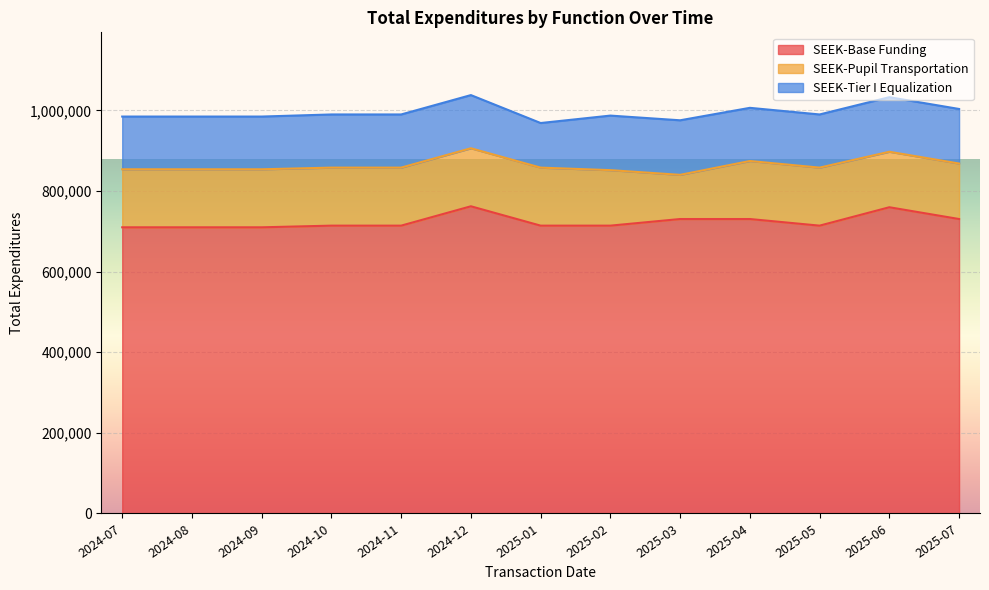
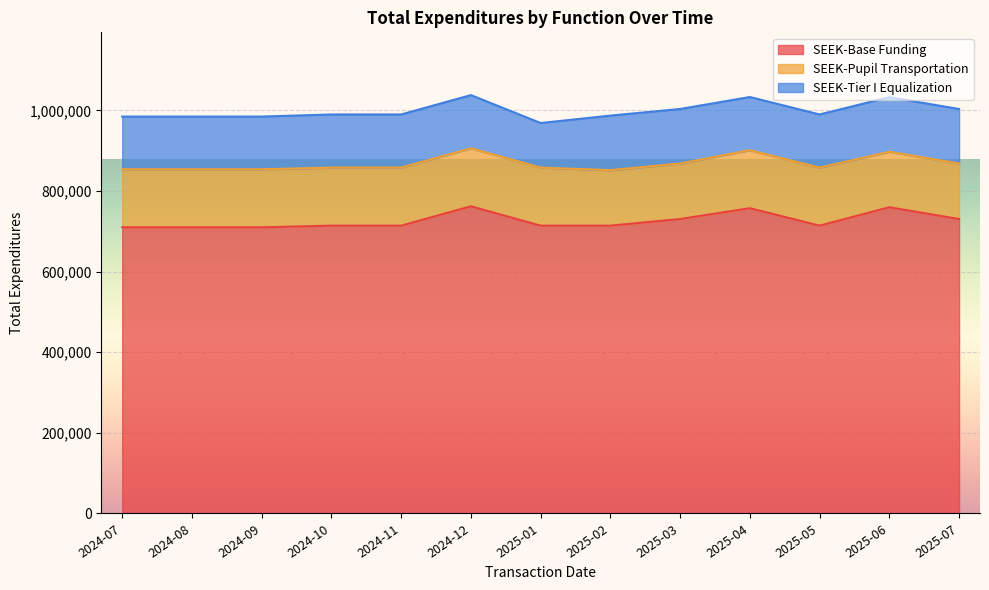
  {
    "SEEK-Base Funding": {
      "2024-07": "710,000",
      "2024-08": "710,000",
      "2024-09": "710,000",
      "2024-10": "710,000",
      "2024-11": "710,000",
      "2024-12": "760,000",
      "2025-01": "710,000",
      "2025-02": "710,000",
      "2025-03": "730,000",
-     "2025-04": "730,000",
+     "2025-04": "760,000",
      "2025-05": "710,000",
      "2025-06": "760,000",
      "2025-07": "730,000"
    },
    "SEEK-Pupil Transportation": {
      "2024-07": "140,000",
      "2024-08": "140,000",
      "2024-09": "140,000",
      "2024-10": "140,000",
      "2024-11": "140,000",
      "2024-12": "140,000",
      "2025-01": "140,000",
      "2025-02": "140,000",
-     "2025-03": "110,000",
+     "2025-03": "140,000",
      "2025-04": "140,000",
      "2025-05": "140,000",
      "2025-06": "140,000",
      "2025-07": "140,000"
    },
    "SEEK-Tier I Equalization": {
      "2024-07": "130,000",
      "2024-08": "130,000",
      "2024-09": "130,000",
      "2024-10": "130,000",
      "2024-11": "130,000",
      "2024-12": "130,000",
      "2025-01": "110,000",
      "2025-02": "140,000",
      "2025-03": "140,000",
      "2025-04": "130,000",
      "2025-05": "130,000",
      "2025-07": "140,000"
    }
  }
